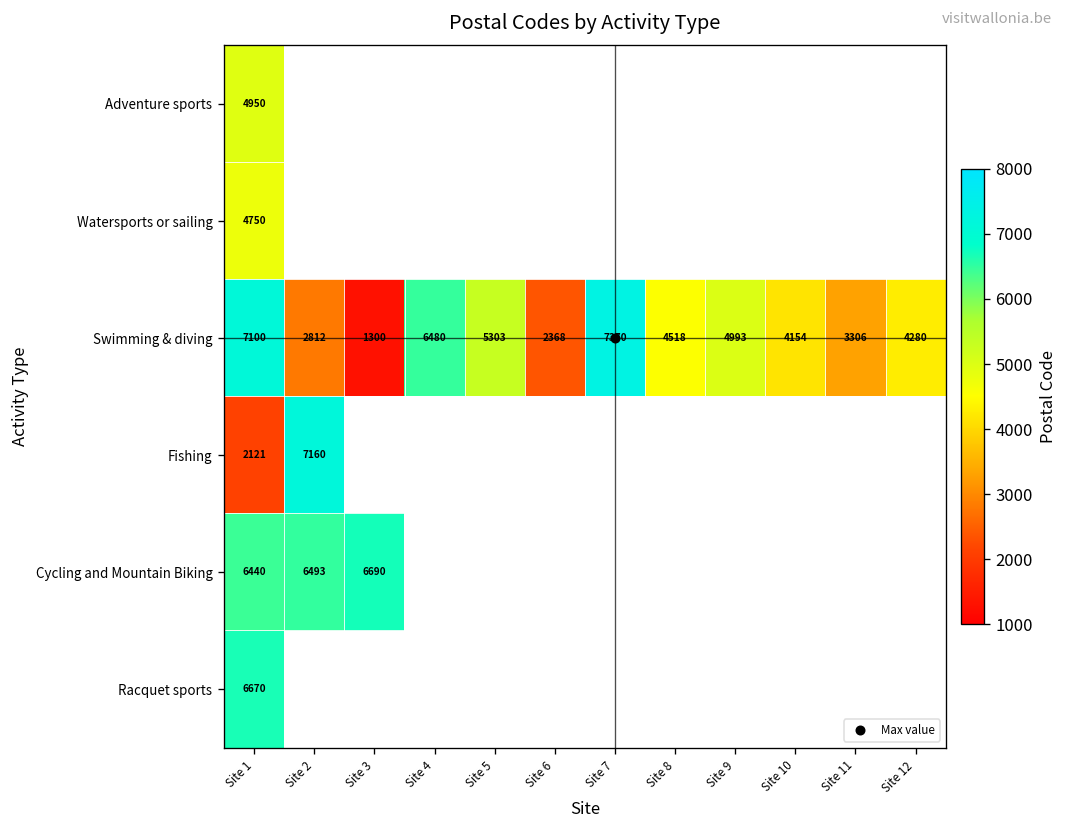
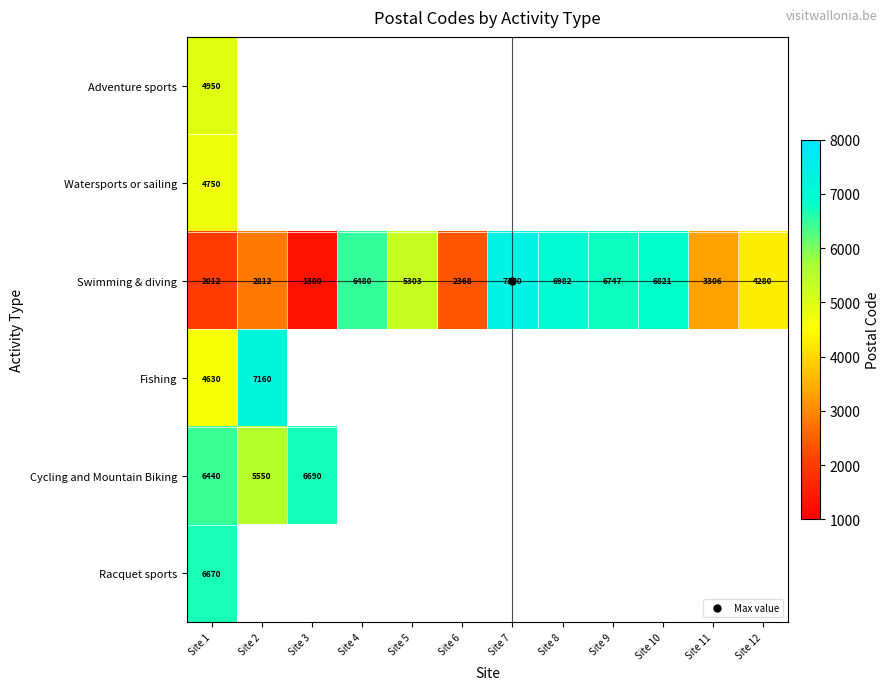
  {
    "Adventure sports": {
      "Site 1": 4950
    },
    "Watersports or sailing": {
      "Site 1": 4750
    },
    "Swimming & diving": {
-     "Site 1": 7100,
+     "Site 1": 2012,
      "Site 2": 2812,
      "Site 3": 1300,
      "Site 4": 6480,
      "Site 5": 5303,
      "Site 6": 2368,
-     "Site 8": 4518,
-     "Site 9": 4993,
-     "Site 10": 4154,
+     "Site 8": 6982,
+     "Site 9": 6747,
+     "Site 10": 6821,
      "Site 11": 3306,
      "Site 12": 4280
    },
    "Fishing": {
-     "Site 1": 2121,
+     "Site 1": 4630,
      "Site 2": 7160
    },
    "Cycling and Mountain Biking": {
      "Site 1": 6440,
-     "Site 2": 6493,
+     "Site 2": 5550,
      "Site 3": 6690
    },
    "Racquet sports": {
      "Site 1": 6670
    }
  }
